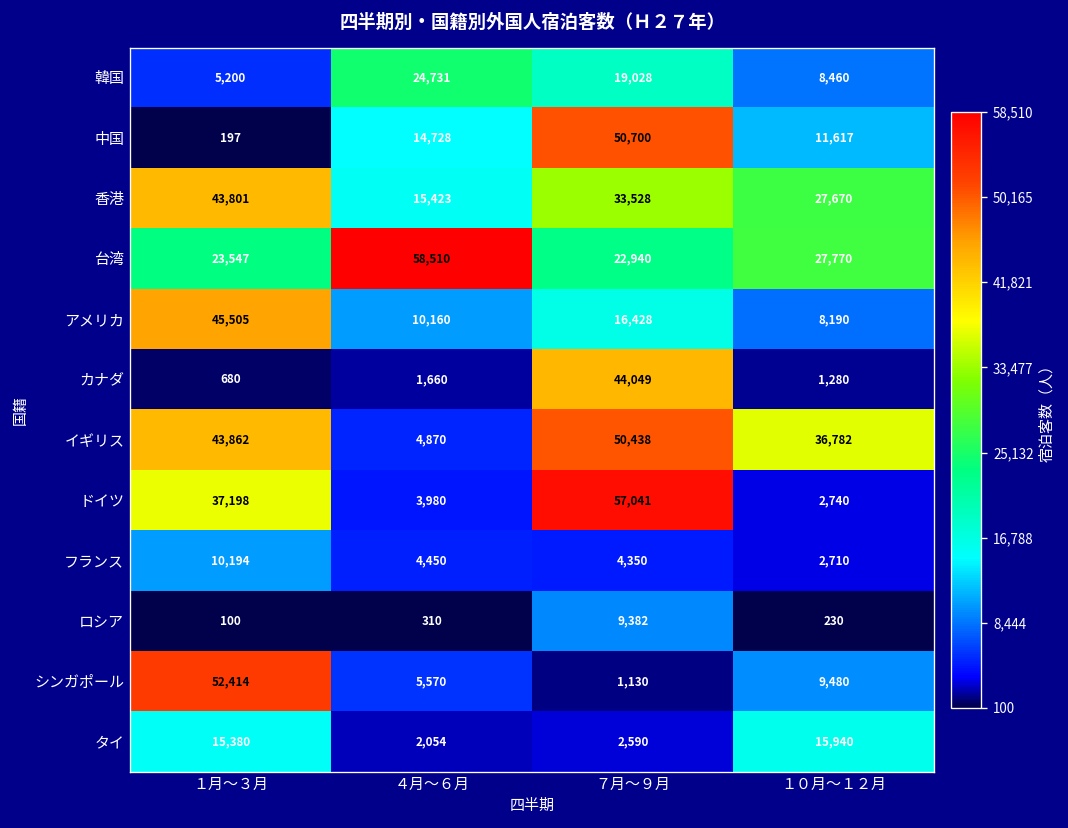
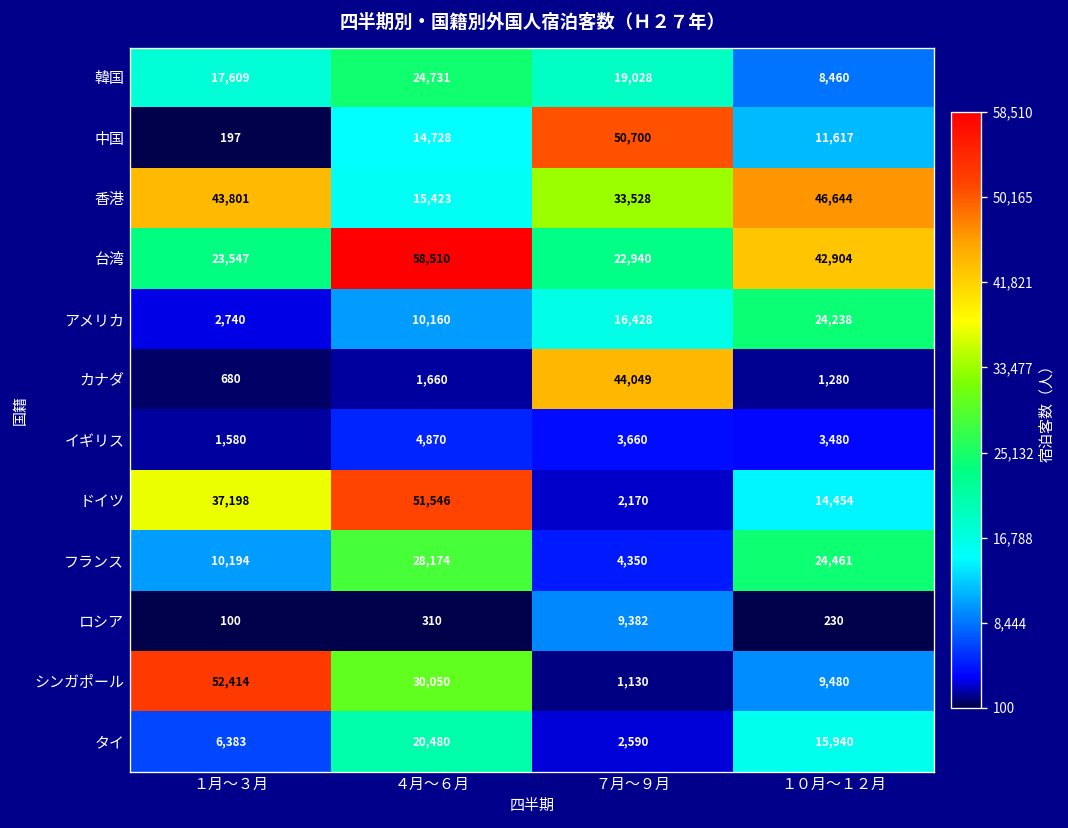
  {
    "韓国": {
-     "１月～３月": "5,200",
+     "１月～３月": "17,609",
      "４月～６月": "24,731",
      "７月～９月": "19,028",
      "１０月～１２月": "8,460"
    },
    "中国": {
      "１月～３月": "197",
      "４月～６月": "14,728",
      "７月～９月": "50,700",
      "１０月～１２月": "11,617"
    },
    "香港": {
      "１月～３月": "43,801",
      "４月～６月": "15,423",
      "７月～９月": "33,528",
-     "１０月～１２月": "27,670"
+     "１０月～１２月": "46,644"
    },
    "台湾": {
      "１月～３月": "23,547",
      "４月～６月": "58,510",
      "７月～９月": "22,940",
-     "１０月～１２月": "27,770"
+     "１０月～１２月": "42,904"
    },
    "アメリカ": {
-     "１月～３月": "45,505",
+     "１月～３月": "2,740",
      "４月～６月": "10,160",
      "７月～９月": "16,428",
-     "１０月～１２月": "8,190"
+     "１０月～１２月": "24,238"
    },
    "カナダ": {
      "１月～３月": "680",
      "４月～６月": "1,660",
      "７月～９月": "44,049",
      "１０月～１２月": "1,280"
    },
    "イギリス": {
-     "１月～３月": "43,862",
+     "１月～３月": "1,580",
      "４月～６月": "4,870",
-     "７月～９月": "50,438",
-     "１０月～１２月": "36,782"
+     "７月～９月": "3,660",
+     "１０月～１２月": "3,480"
    },
    "ドイツ": {
      "１月～３月": "37,198",
-     "４月～６月": "3,980",
-     "７月～９月": "57,041",
-     "１０月～１２月": "2,740"
+     "４月～６月": "51,546",
+     "７月～９月": "2,170",
+     "１０月～１２月": "14,454"
    },
    "フランス": {
      "１月～３月": "10,194",
-     "４月～６月": "4,450",
+     "４月～６月": "28,174",
      "７月～９月": "4,350",
-     "１０月～１２月": "2,710"
+     "１０月～１２月": "24,461"
    },
    "ロシア": {
      "１月～３月": "100",
      "４月～６月": "310",
      "７月～９月": "9,382",
      "１０月～１２月": "230"
    },
    "シンガポール": {
      "１月～３月": "52,414",
-     "４月～６月": "5,570",
+     "４月～６月": "30,050",
      "７月～９月": "1,130",
      "１０月～１２月": "9,480"
    },
    "タイ": {
-     "１月～３月": "15,380",
-     "４月～６月": "2,054",
+     "１月～３月": "6,383",
+     "４月～６月": "20,480",
      "７月～９月": "2,590",
      "１０月～１２月": "15,940"
    }
  }
